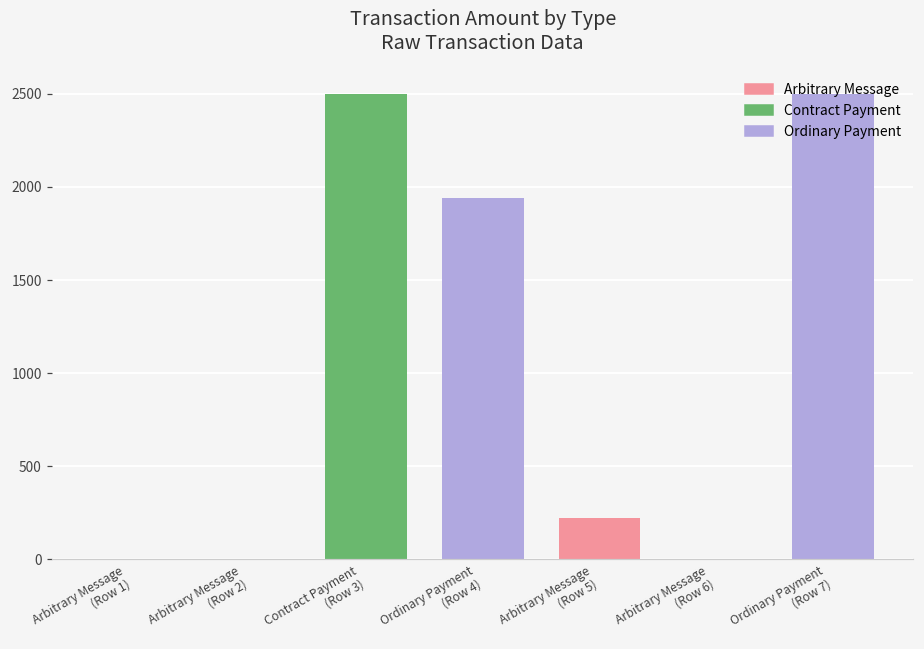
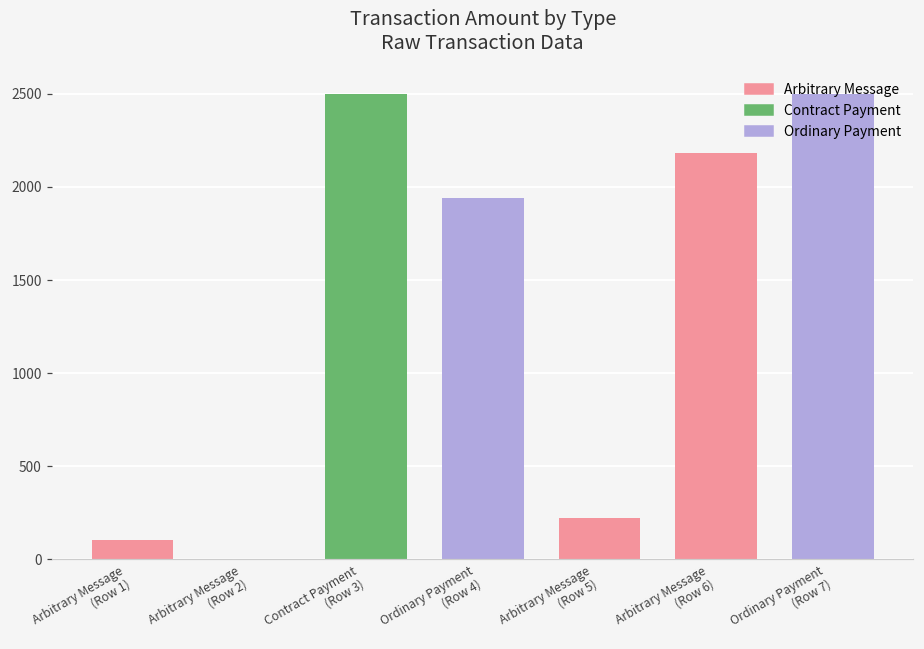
  {
-   "Arbitrary Message (Row 1)": 0,
+   "Arbitrary Message (Row 1)": 100,
    "Arbitrary Message (Row 2)": 0,
    "Contract Payment (Row 3)": 2500,
    "Ordinary Payment (Row 4)": 1940,
    "Arbitrary Message (Row 5)": 220,
-   "Arbitrary Message (Row 6)": 0,
+   "Arbitrary Message (Row 6)": 2180,
    "Ordinary Payment (Row 7)": 2500
  }
